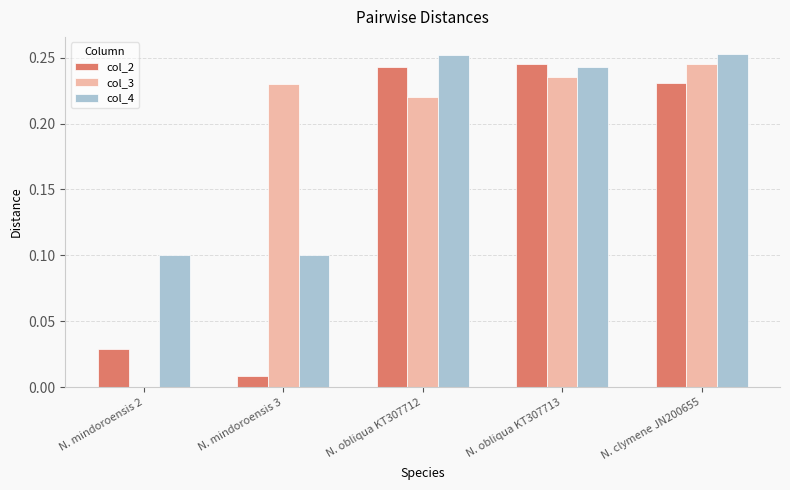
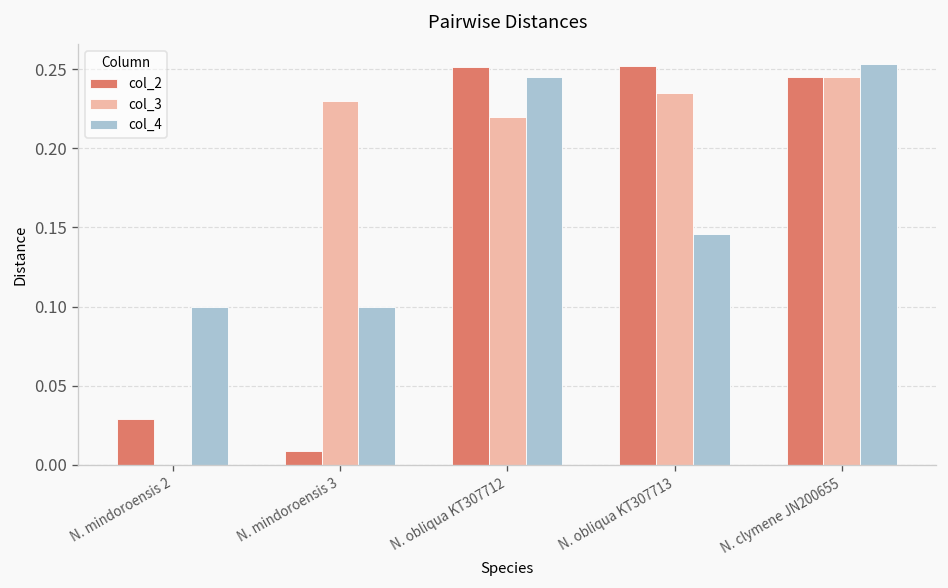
  {
    "col_2": {
      "N. mindoroensis 2": 0.029,
      "N. mindoroensis 3": 0.009,
-     "N. obliqua KT307712": 0.243,
-     "N. obliqua KT307713": 0.245,
-     "N. clymene JN200655": 0.231
+     "N. obliqua KT307712": 0.251,
+     "N. obliqua KT307713": 0.252,
+     "N. clymene JN200655": 0.245
    },
    "col_3": {
      "N. mindoroensis 2": 0.000,
      "N. mindoroensis 3": 0.230,
      "N. obliqua KT307712": 0.220,
      "N. obliqua KT307713": 0.235,
      "N. clymene JN200655": 0.245
    },
    "col_4": {
      "N. mindoroensis 2": 0.100,
      "N. mindoroensis 3": 0.100,
-     "N. obliqua KT307712": 0.252,
-     "N. obliqua KT307713": 0.243,
+     "N. obliqua KT307712": 0.245,
+     "N. obliqua KT307713": 0.146,
      "N. clymene JN200655": 0.253
    }
  }
